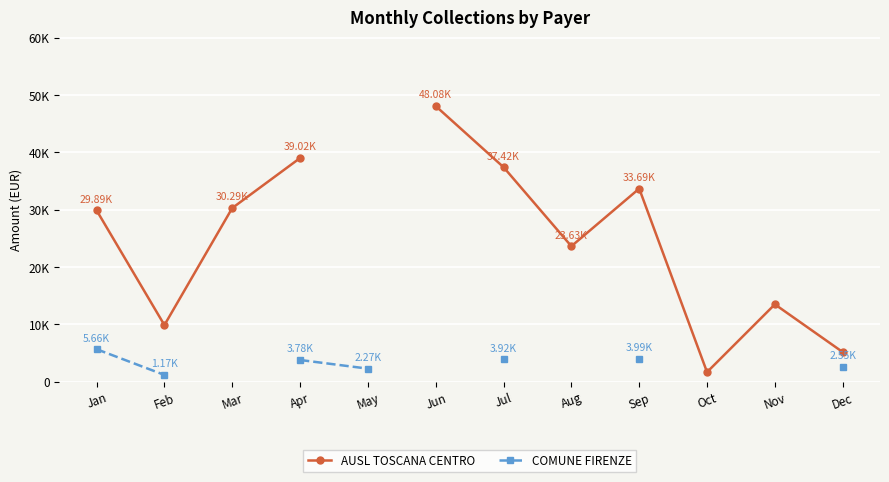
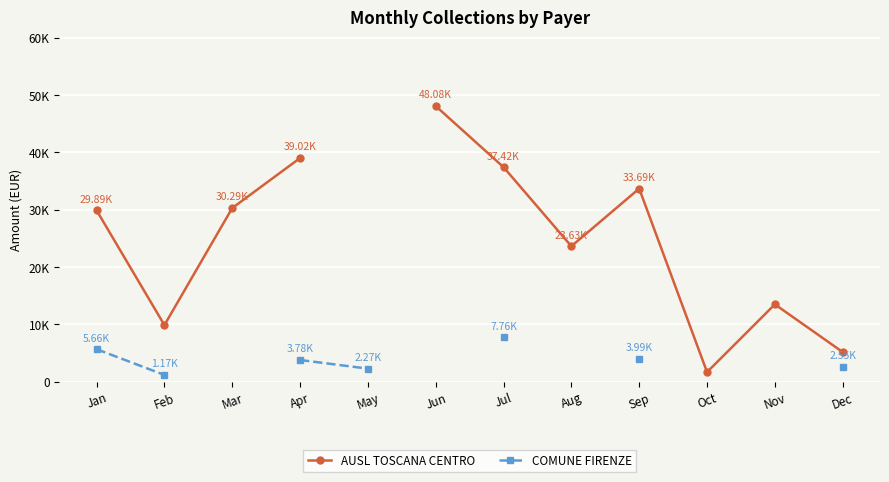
  {
    "AUSL TOSCANA CENTRO": {
      "Jan": "29.89K",
      "Mar": "30.29K",
      "Apr": "39.02K",
      "Jun": "48.08K",
      "Jul": "37.42K",
      "Aug": "23.63K",
      "Sep": "33.69K"
    },
    "COMUNE FIRENZE": {
      "Jan": "5.66K",
      "Feb": "1.17K",
      "Apr": "3.78K",
      "May": "2.27K",
-     "Jul": "3.92K",
+     "Jul": "7.76K",
      "Sep": "3.99K"
    }
  }
